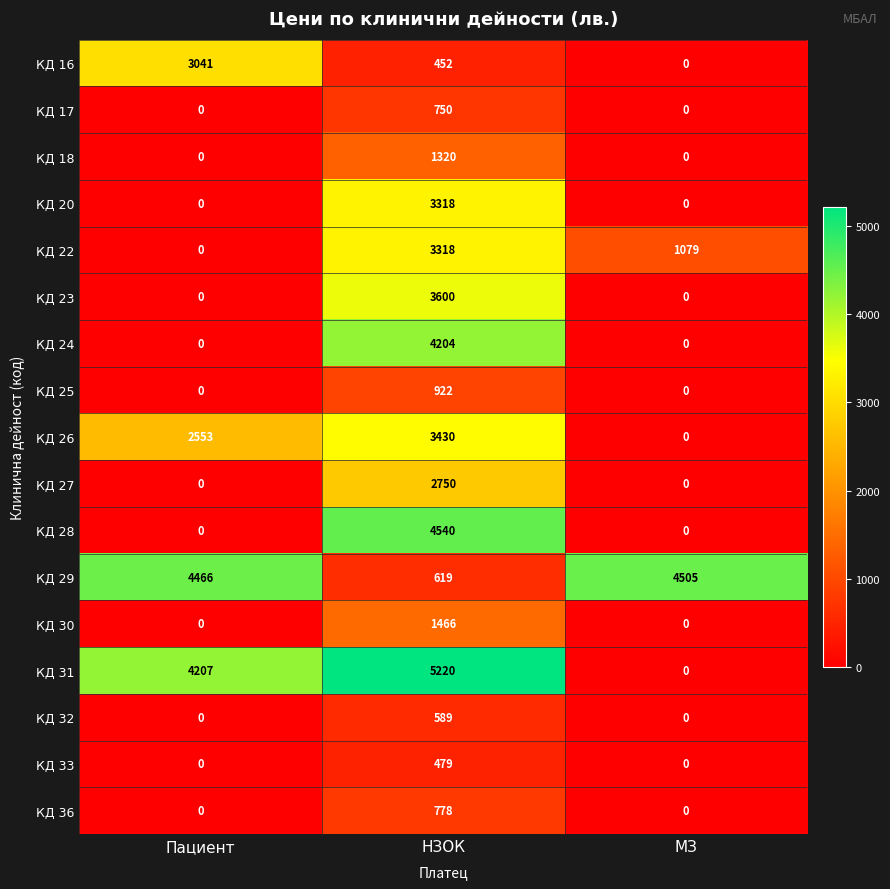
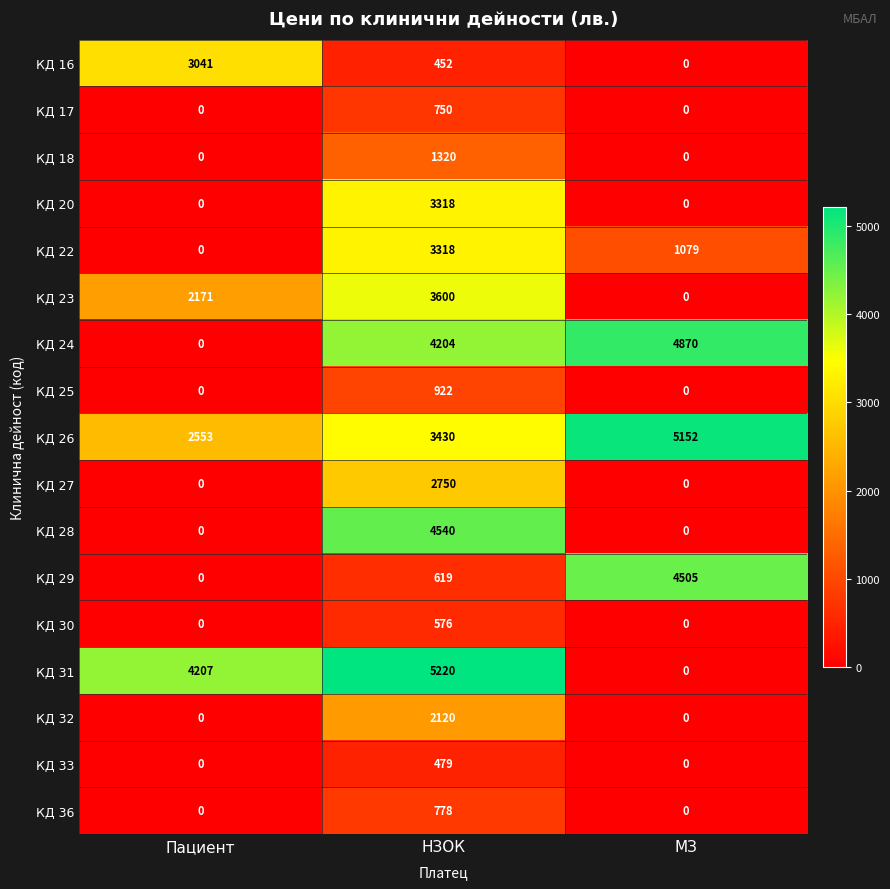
  {
    "КД 16": {
      "Пациент": 3041,
      "НЗОК": 452,
      "МЗ": 0
    },
    "КД 17": {
      "Пациент": 0,
      "НЗОК": 750,
      "МЗ": 0
    },
    "КД 18": {
      "Пациент": 0,
      "НЗОК": 1320,
      "МЗ": 0
    },
    "КД 20": {
      "Пациент": 0,
      "НЗОК": 3318,
      "МЗ": 0
    },
    "КД 22": {
      "Пациент": 0,
      "НЗОК": 3318,
      "МЗ": 1079
    },
    "КД 23": {
-     "Пациент": 0,
+     "Пациент": 2171,
      "НЗОК": 3600,
      "МЗ": 0
    },
    "КД 24": {
      "Пациент": 0,
      "НЗОК": 4204,
-     "МЗ": 0
+     "МЗ": 4870
    },
    "КД 25": {
      "Пациент": 0,
      "НЗОК": 922,
      "МЗ": 0
    },
    "КД 26": {
      "Пациент": 2553,
      "НЗОК": 3430,
-     "МЗ": 0
+     "МЗ": 5152
    },
    "КД 27": {
      "Пациент": 0,
      "НЗОК": 2750,
      "МЗ": 0
    },
    "КД 28": {
      "Пациент": 0,
      "НЗОК": 4540,
      "МЗ": 0
    },
    "КД 29": {
-     "Пациент": 4466,
+     "Пациент": 0,
      "НЗОК": 619,
      "МЗ": 4505
    },
    "КД 30": {
      "Пациент": 0,
-     "НЗОК": 1466,
+     "НЗОК": 576,
      "МЗ": 0
    },
    "КД 31": {
      "Пациент": 4207,
      "НЗОК": 5220,
      "МЗ": 0
    },
    "КД 32": {
      "Пациент": 0,
-     "НЗОК": 589,
+     "НЗОК": 2120,
      "МЗ": 0
    },
    "КД 33": {
      "Пациент": 0,
      "НЗОК": 479,
      "МЗ": 0
    },
    "КД 36": {
      "Пациент": 0,
      "НЗОК": 778,
      "МЗ": 0
    }
  }
